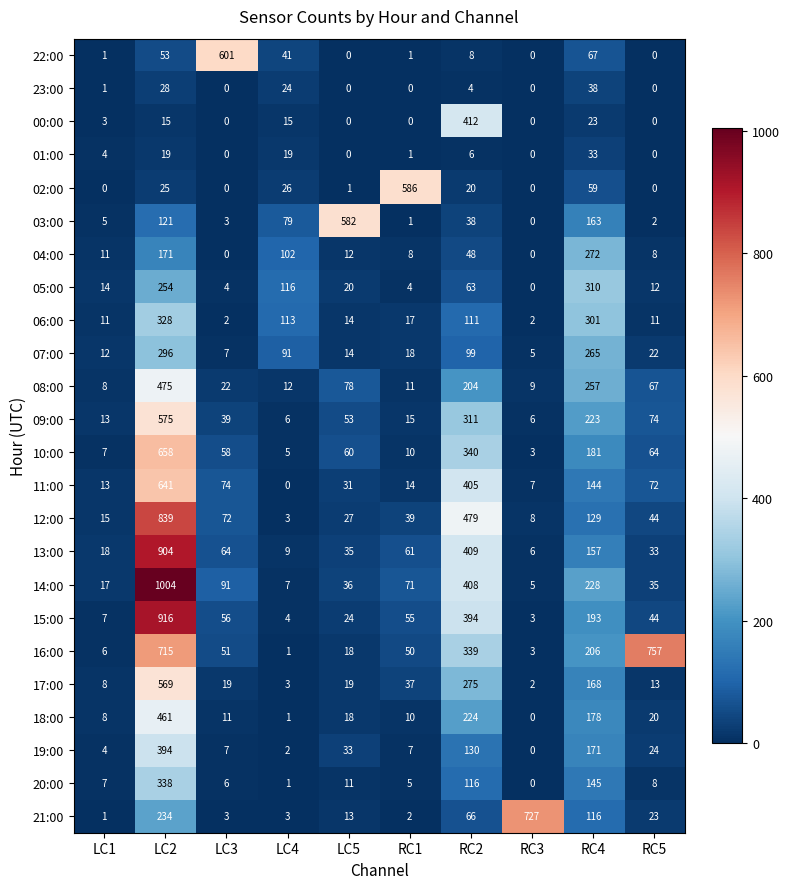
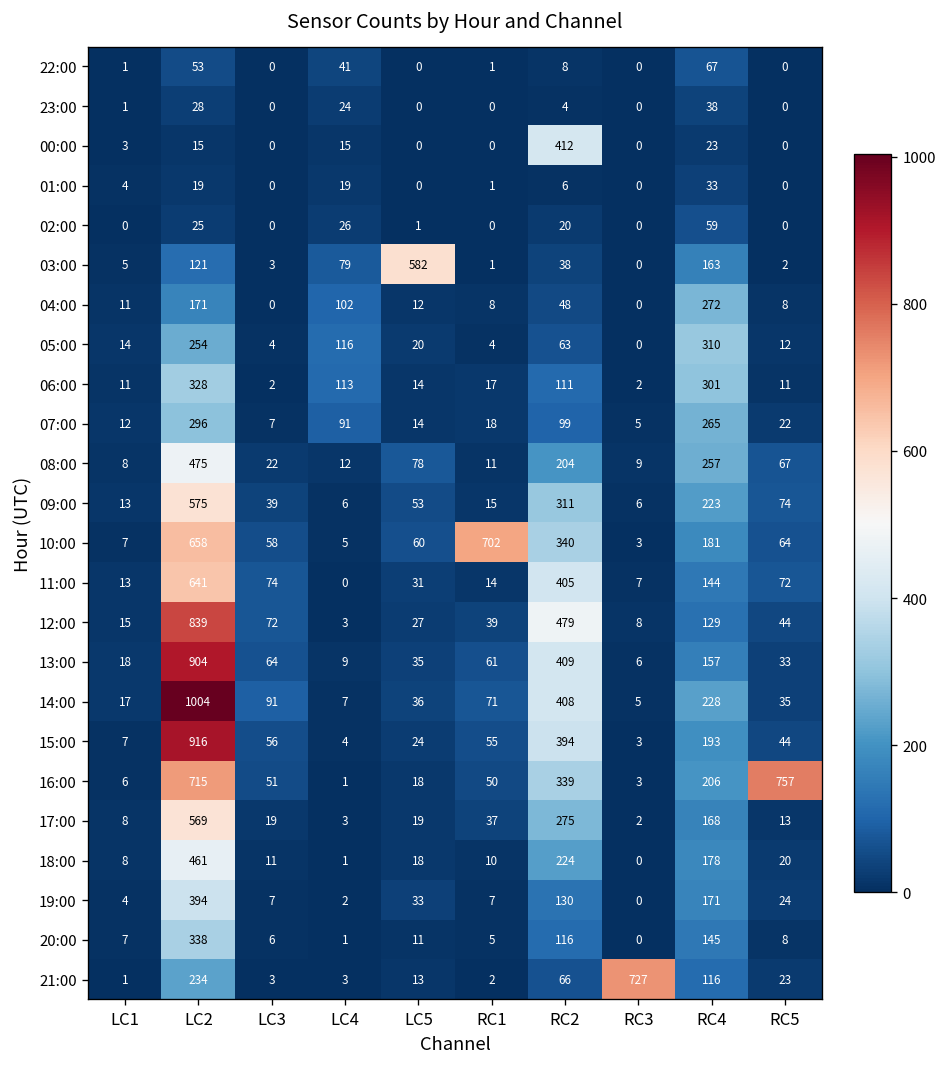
  {
    "22:00": {
      "LC1": 1,
      "LC2": 53,
-     "LC3": 601,
+     "LC3": 0,
      "LC4": 41,
      "LC5": 0,
      "RC1": 1,
      "RC2": 8,
      "RC3": 0,
      "RC4": 67,
      "RC5": 0
    },
    "02:00": {
      "LC1": 0,
      "LC2": 25,
      "LC3": 0,
      "LC4": 26,
      "LC5": 1,
-     "RC1": 586,
+     "RC1": 0,
      "RC2": 20,
      "RC3": 0,
      "RC4": 59,
      "RC5": 0
    },
    "10:00": {
      "LC1": 7,
      "LC2": 658,
      "LC3": 58,
      "LC4": 5,
      "LC5": 60,
-     "RC1": 10,
+     "RC1": 702,
      "RC2": 340,
      "RC3": 3,
      "RC4": 181,
      "RC5": 64
    }
  }
